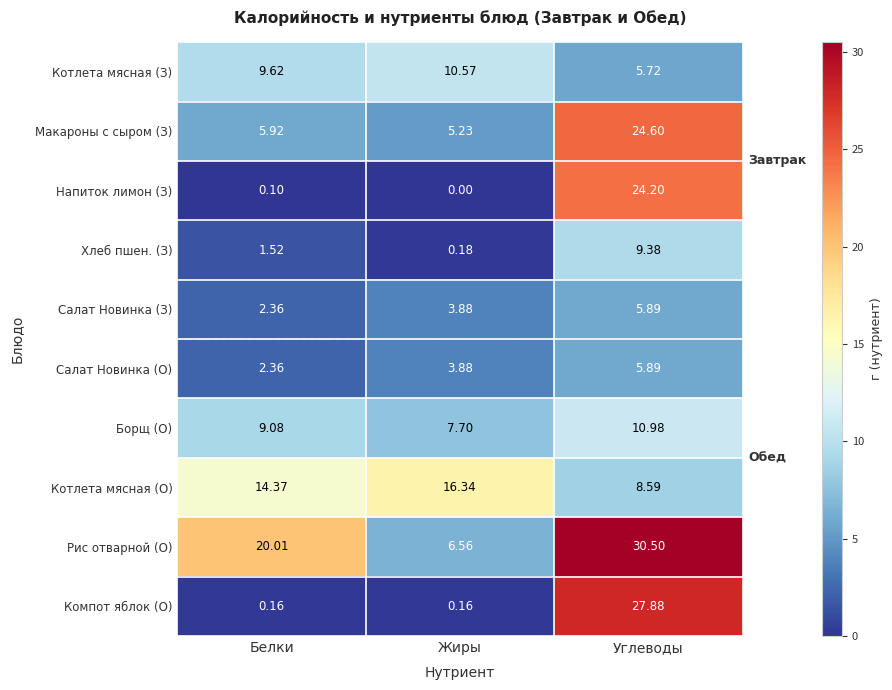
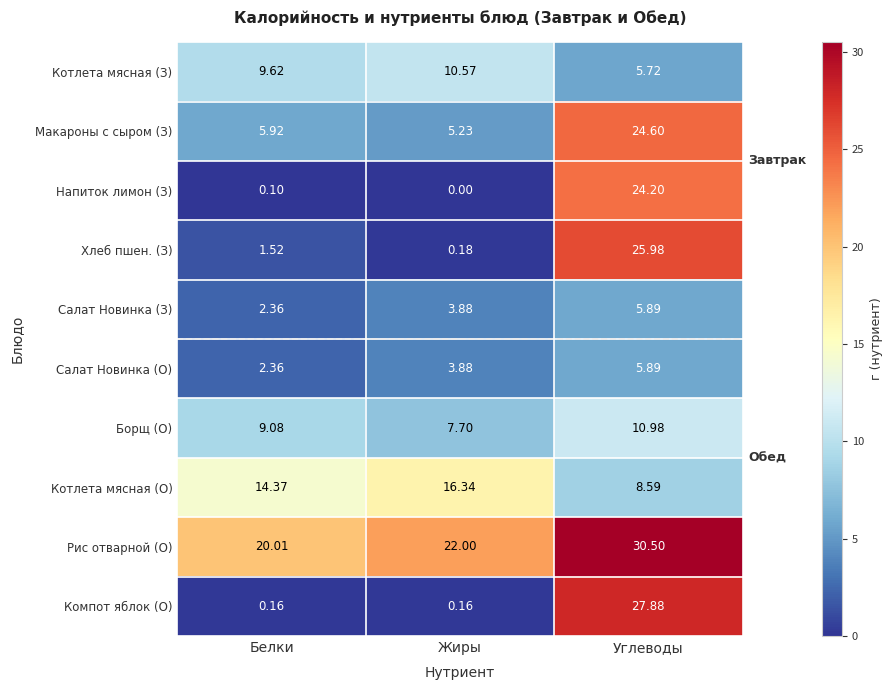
  {
    "Котлета мясная (З)": {
      "Белки": 9.62,
      "Жиры": 10.57,
      "Углеводы": 5.72
    },
    "Макароны с сыром (З)": {
      "Белки": 5.92,
      "Жиры": 5.23,
      "Углеводы": 24.60
    },
    "Напиток лимон (З)": {
      "Белки": 0.10,
      "Жиры": 0.00,
      "Углеводы": 24.20
    },
    "Хлеб пшен. (З)": {
      "Белки": 1.52,
      "Жиры": 0.18,
-     "Углеводы": 9.38
+     "Углеводы": 25.98
    },
    "Салат Новинка (З)": {
      "Белки": 2.36,
      "Жиры": 3.88,
      "Углеводы": 5.89
    },
    "Салат Новинка (О)": {
      "Белки": 2.36,
      "Жиры": 3.88,
      "Углеводы": 5.89
    },
    "Борщ (О)": {
      "Белки": 9.08,
      "Жиры": 7.70,
      "Углеводы": 10.98
    },
    "Котлета мясная (О)": {
      "Белки": 14.37,
      "Жиры": 16.34,
      "Углеводы": 8.59
    },
    "Рис отварной (О)": {
      "Белки": 20.01,
-     "Жиры": 6.56,
+     "Жиры": 22.00,
      "Углеводы": 30.50
    },
    "Компот яблок (О)": {
      "Белки": 0.16,
      "Жиры": 0.16,
      "Углеводы": 27.88
    }
  }
